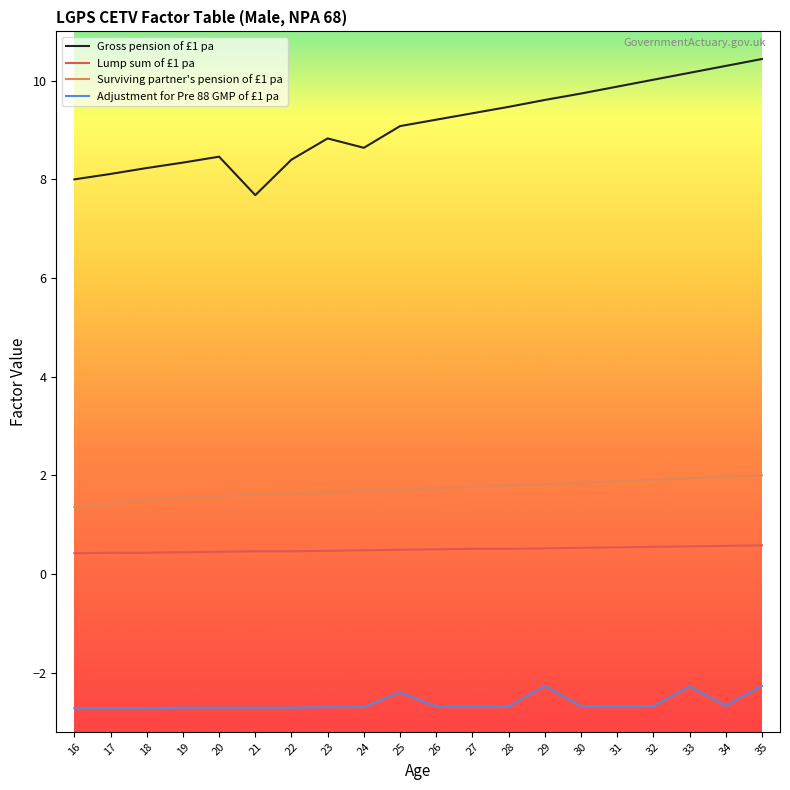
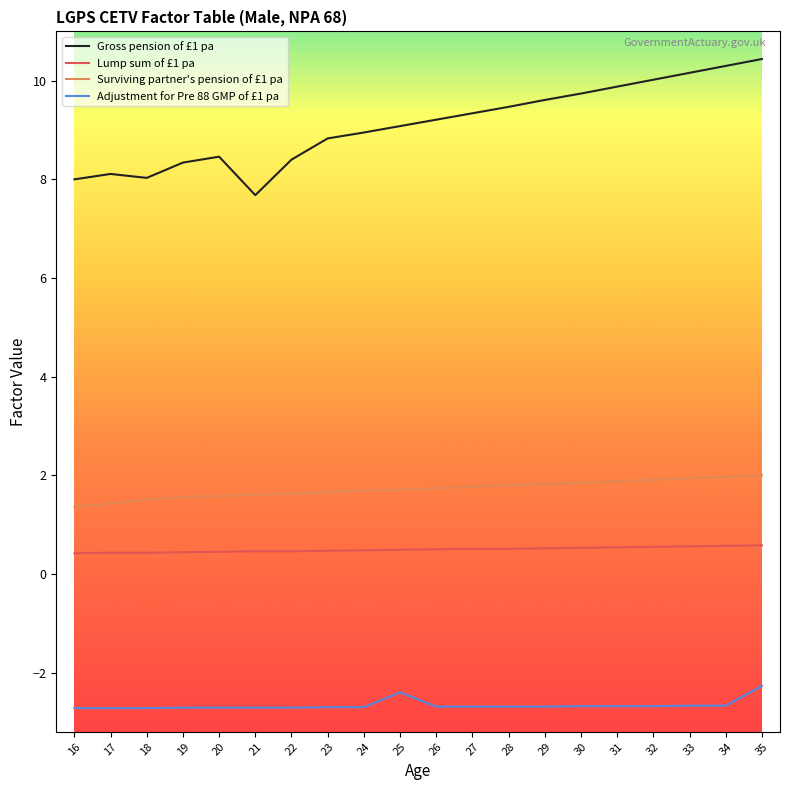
  {
    "Gross pension of £1 pa": {
      "16": 8.0,
      "17": 8.1,
-     "18": 8.2,
+     "18": 8.0,
      "19": 8.3,
      "20": 8.5,
      "21": 7.7,
      "22": 8.4,
      "23": 8.8,
-     "24": 8.6,
+     "24": 9.0,
      "25": 9.1,
      "26": 9.2,
      "27": 9.3,
      "28": 9.5,
      "29": 9.6,
      "30": 9.7,
      "31": 9.9,
      "32": 10.0,
      "33": 10.2,
      "34": 10.3,
      "35": 10.4
    },
    "Adjustment for Pre 88 GMP of £1 pa": {
      "16": -2.7,
      "17": -2.7,
      "18": -2.7,
      "19": -2.7,
      "20": -2.7,
      "21": -2.7,
      "22": -2.7,
      "23": -2.7,
      "24": -2.7,
      "25": -2.4,
      "26": -2.7,
      "27": -2.7,
      "28": -2.7,
-     "29": -2.3,
+     "29": -2.7,
      "30": -2.7,
      "31": -2.7,
      "32": -2.7,
-     "33": -2.3,
+     "33": -2.7,
      "34": -2.7,
      "35": -2.3
    }
  }
